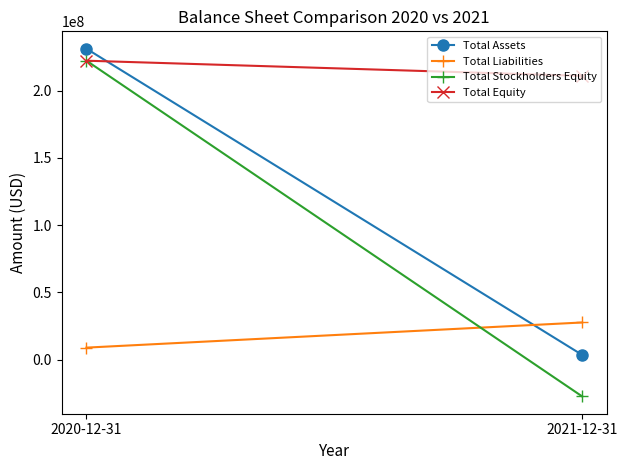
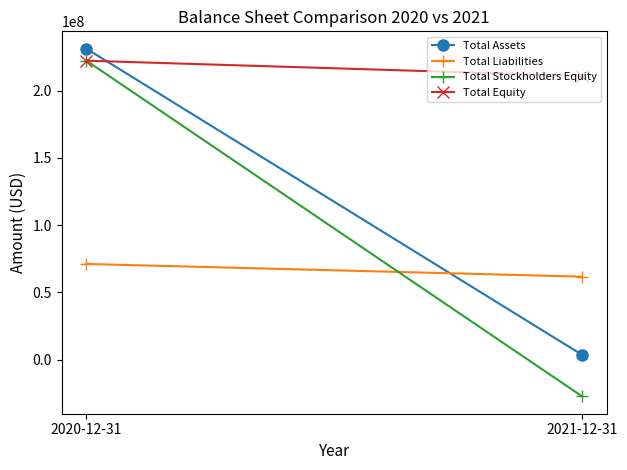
  {
    "Total Assets": {
      "2020-12-31": 231000000,
      "2021-12-31": 4000000
    },
    "Total Liabilities": {
-     "2020-12-31": 9000000,
-     "2021-12-31": 28000000
+     "2020-12-31": 71000000,
+     "2021-12-31": 62000000
    },
    "Total Stockholders Equity": {
      "2021-12-31": -27000000
    }
  }
